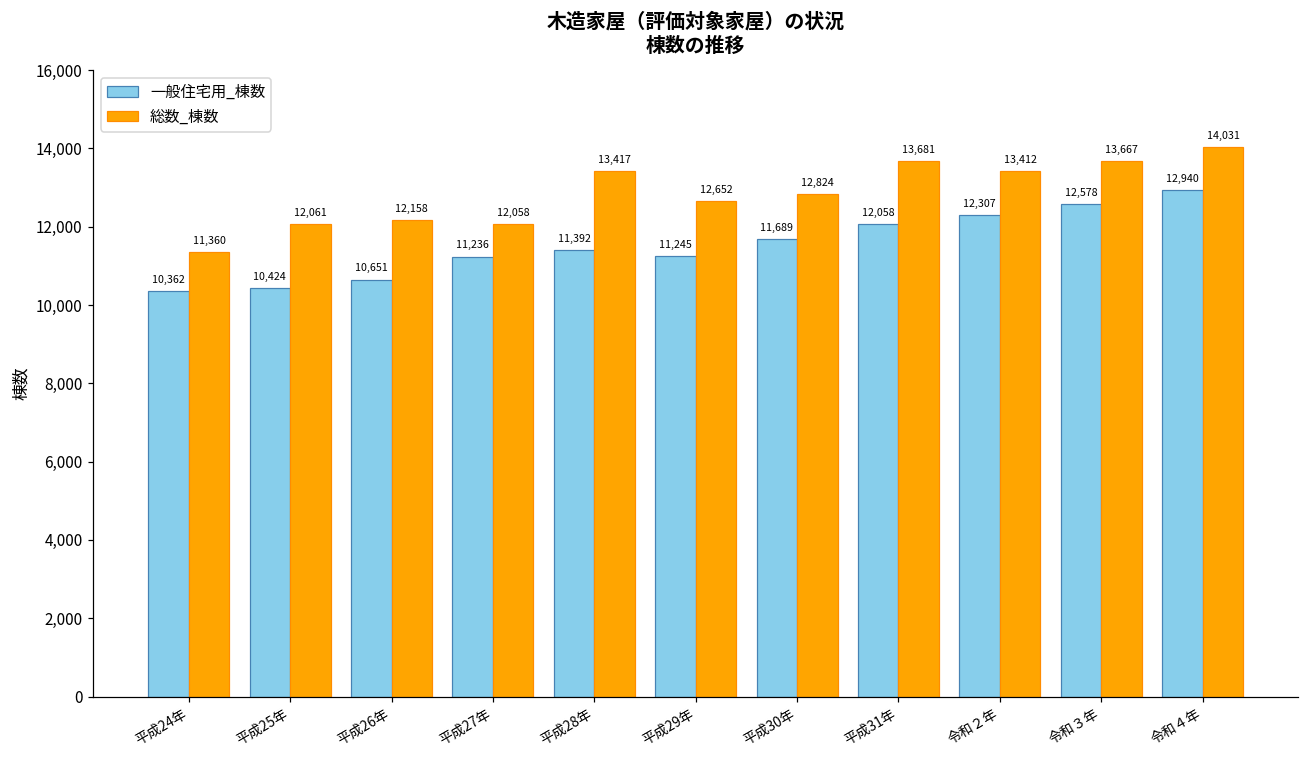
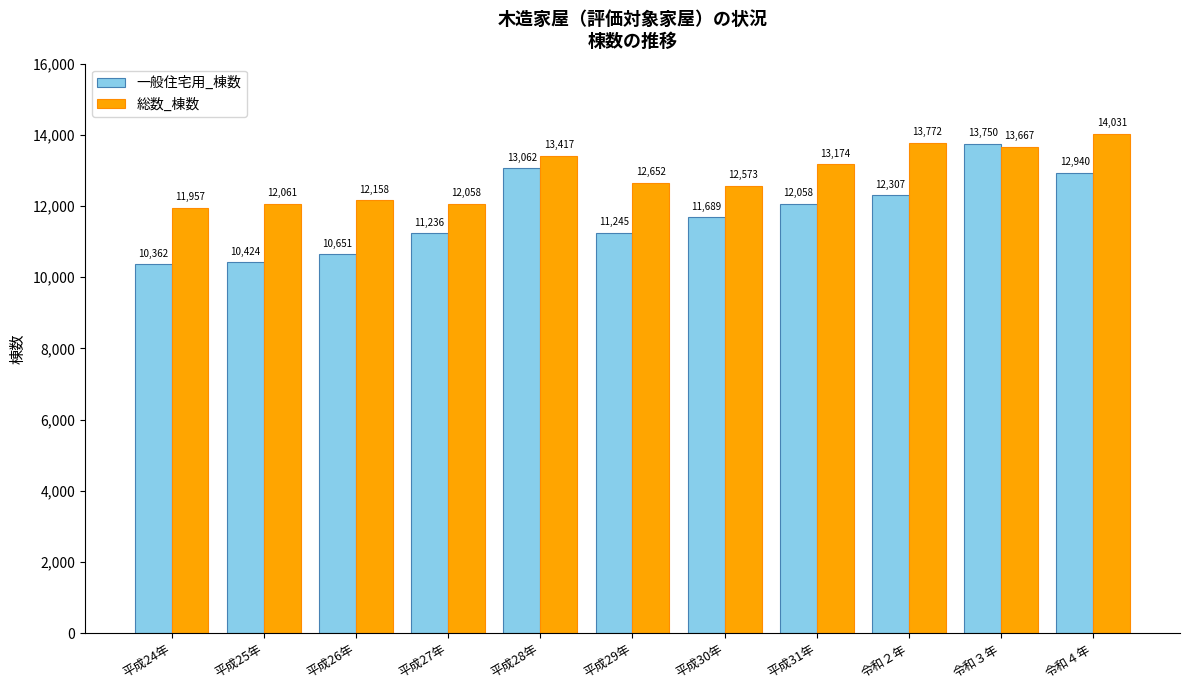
  {
    "一般住宅用_棟数": {
      "平成24年": "10,362",
      "平成25年": "10,424",
      "平成26年": "10,651",
      "平成27年": "11,236",
-     "平成28年": "11,392",
+     "平成28年": "13,062",
      "平成29年": "11,245",
      "平成30年": "11,689",
      "平成31年": "12,058",
      "令和２年": "12,307",
-     "令和３年": "12,578",
+     "令和３年": "13,750",
      "令和４年": "12,940"
    },
    "総数_棟数": {
-     "平成24年": "11,360",
+     "平成24年": "11,957",
      "平成25年": "12,061",
      "平成26年": "12,158",
      "平成27年": "12,058",
      "平成28年": "13,417",
      "平成29年": "12,652",
-     "平成30年": "12,824",
-     "平成31年": "13,681",
-     "令和２年": "13,412",
+     "平成30年": "12,573",
+     "平成31年": "13,174",
+     "令和２年": "13,772",
      "令和３年": "13,667",
      "令和４年": "14,031"
    }
  }
